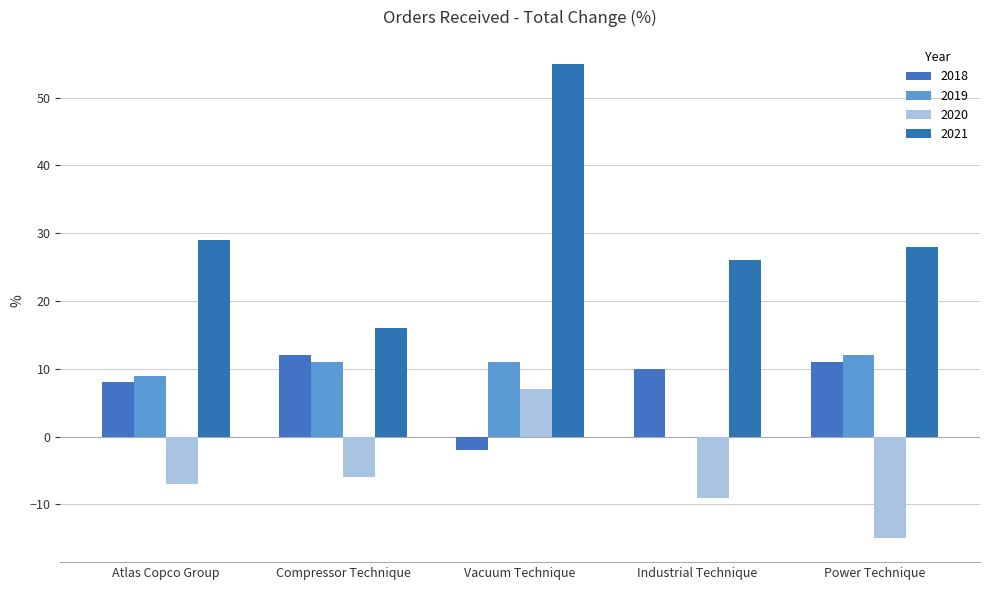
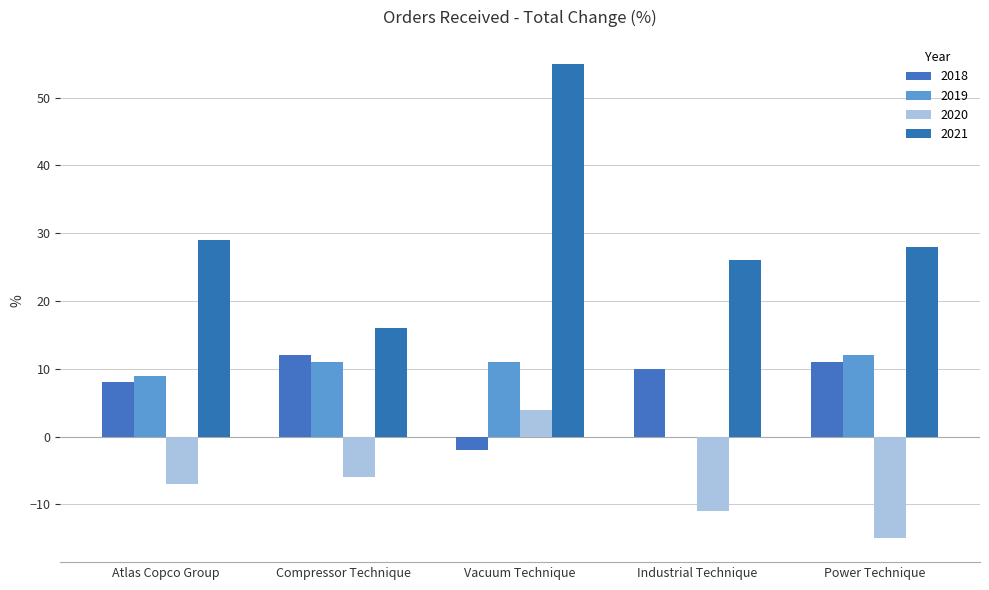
  {
    "2020": {
      "Atlas Copco Group": -7,
      "Compressor Technique": -6,
-     "Vacuum Technique": 7,
-     "Industrial Technique": -9,
+     "Vacuum Technique": 4,
+     "Industrial Technique": -11,
      "Power Technique": -15
    }
  }
